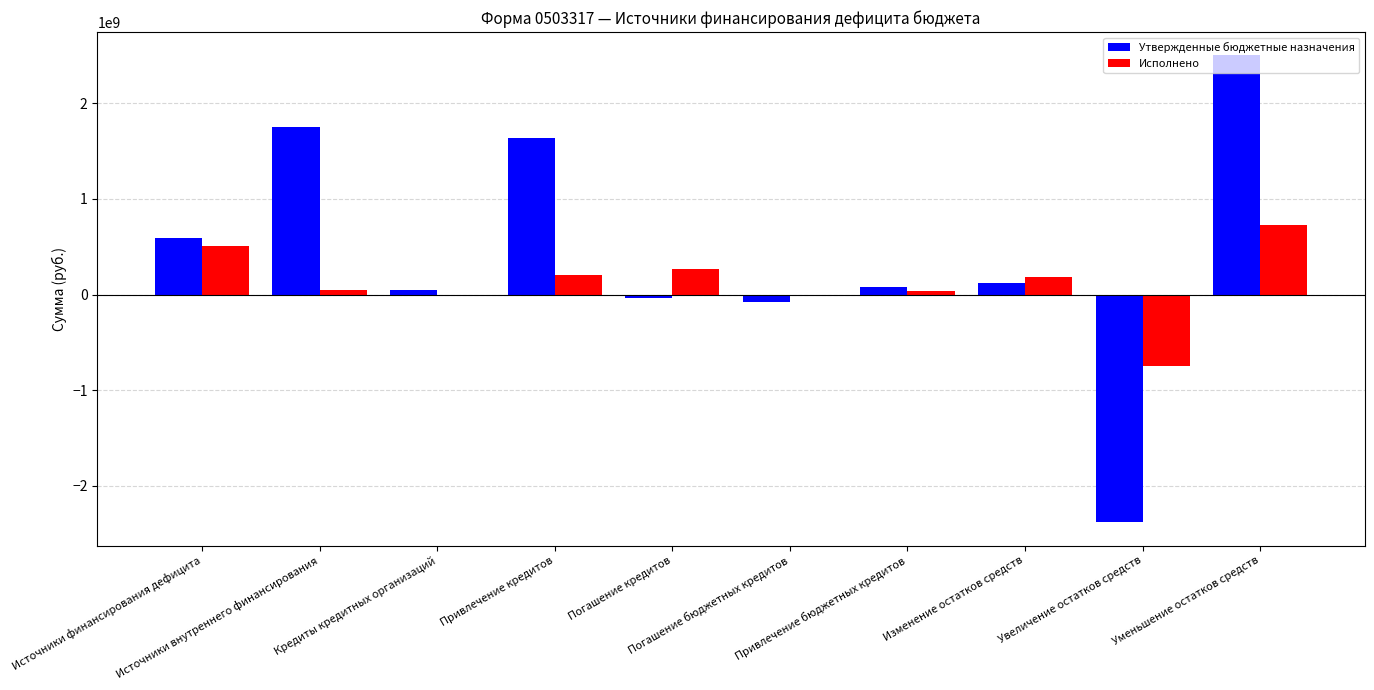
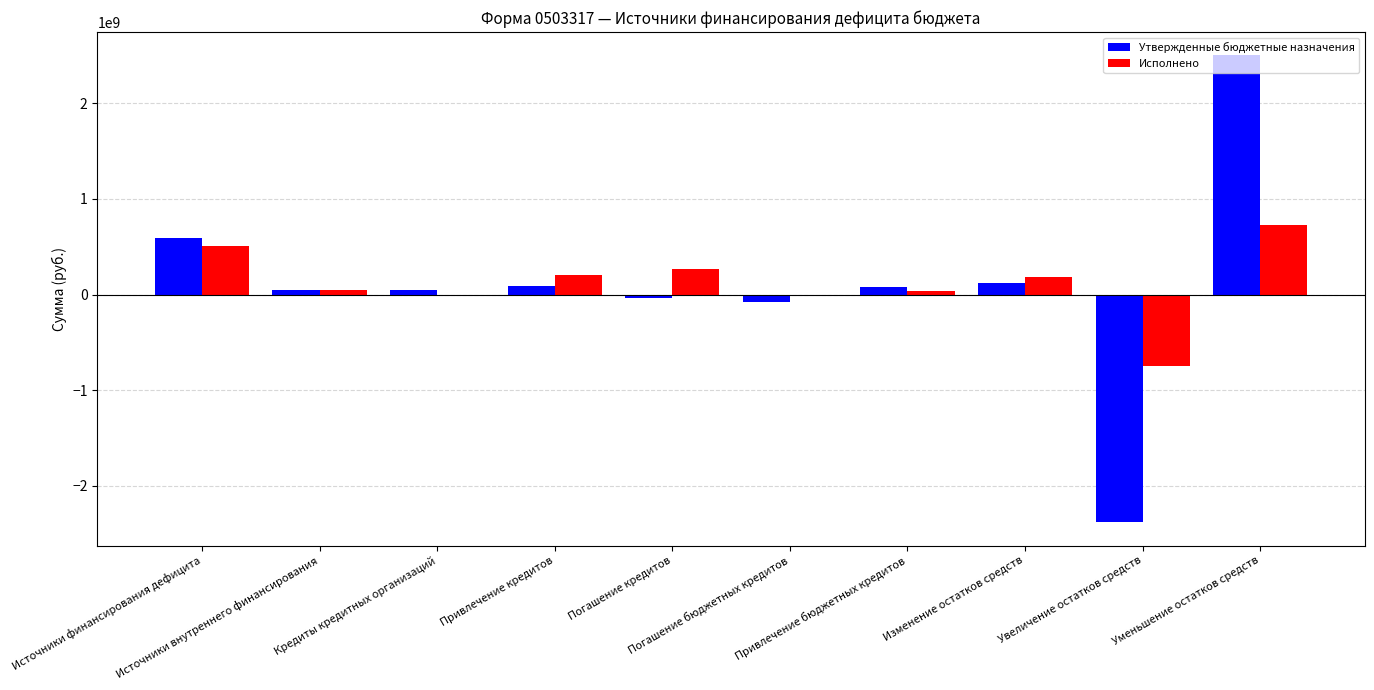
  {
    "Утвержденные бюджетные назначения": {
      "Источники финансирования дефицита": 600000000,
-     "Источники внутреннего финансирования": 1800000000,
+     "Источники внутреннего финансирования": 0,
      "Кредиты кредитных организаций": 0,
-     "Привлечение кредитов": 1600000000,
+     "Привлечение кредитов": 100000000,
      "Погашение кредитов": 0,
      "Погашение бюджетных кредитов": -100000000,
      "Привлечение бюджетных кредитов": 100000000,
      "Изменение остатков средств": 100000000,
      "Увеличение остатков средств": -2400000000
    },
    "Исполнено": {
      "Источники финансирования дефицита": 500000000,
      "Источники внутреннего финансирования": 100000000,
      "Кредиты кредитных организаций": 0,
      "Привлечение кредитов": 200000000,
      "Погашение кредитов": 300000000,
      "Погашение бюджетных кредитов": 0,
      "Привлечение бюджетных кредитов": 0,
      "Изменение остатков средств": 200000000,
      "Увеличение остатков средств": -700000000,
      "Уменьшение остатков средств": 700000000
    }
  }
